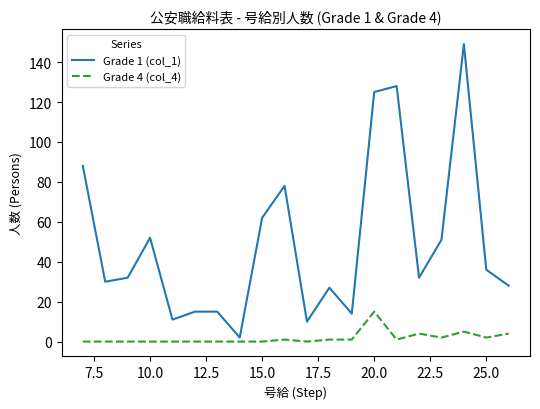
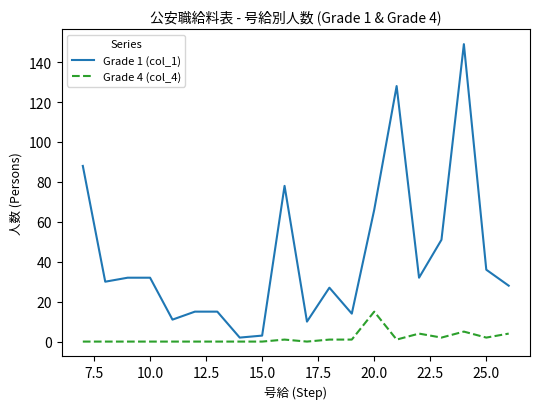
  {
    "Grade 1 (col_1)": {
-     "10.0": 52,
-     "15.0": 62,
-     "20.0": 125,
+     "10.0": 32,
+     "15.0": 3,
+     "20.0": 66,
      "25.0": 36
    },
    "Grade 4 (col_4)": {
      "10.0": 0,
      "15.0": 0,
      "20.0": 15,
      "25.0": 2
    }
  }
